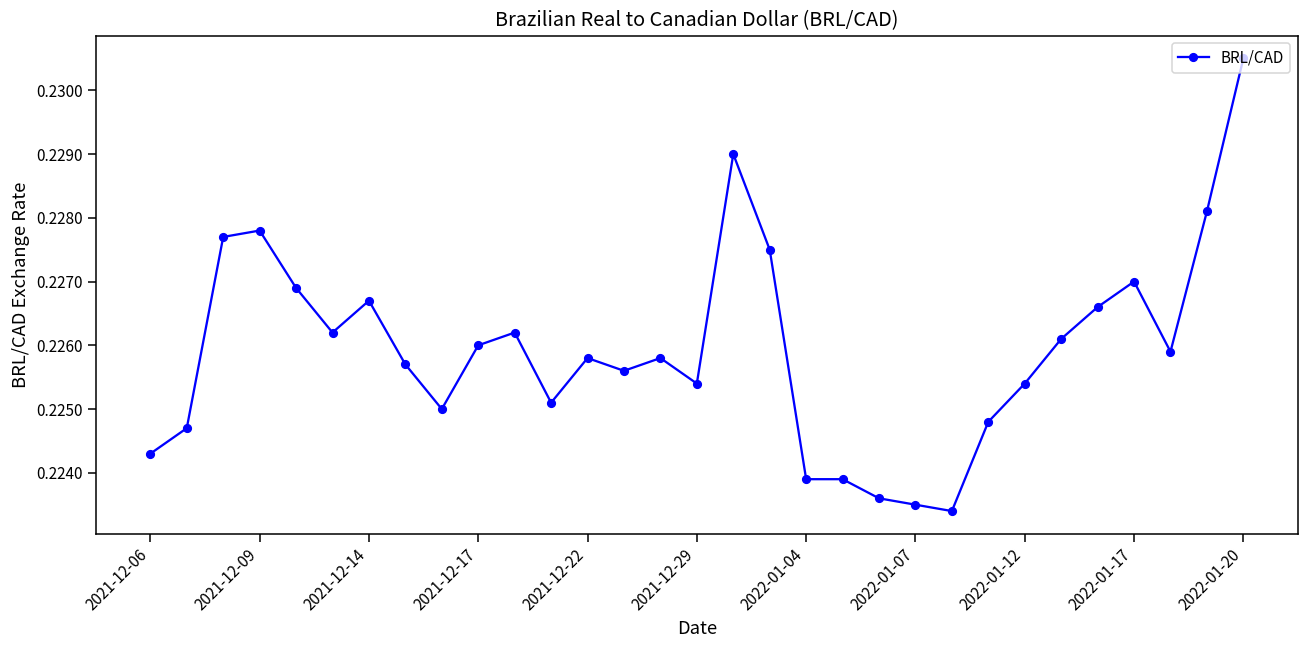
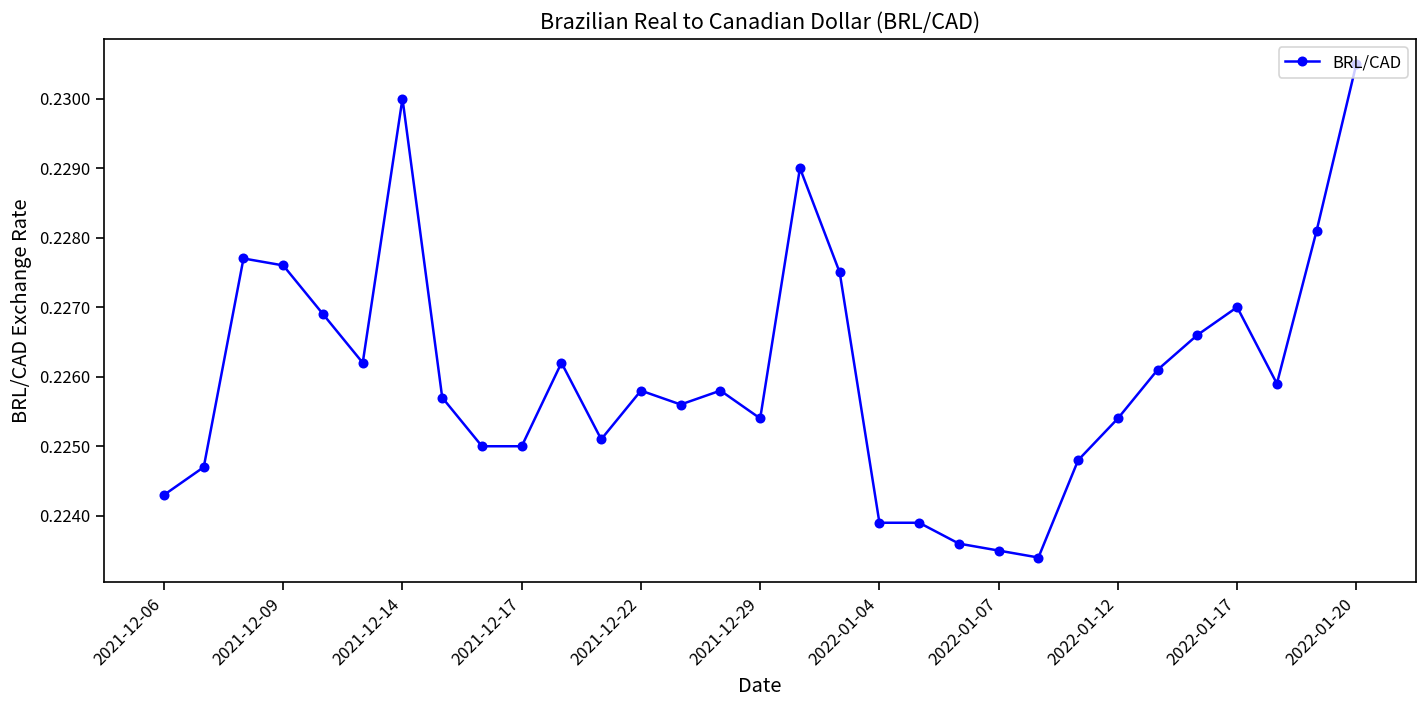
  {
    "2021-12-06": 0.2243,
-   "2021-12-09": 0.2278,
-   "2021-12-14": 0.2267,
-   "2021-12-17": 0.226,
+   "2021-12-09": 0.2276,
+   "2021-12-14": 0.2300,
+   "2021-12-17": 0.225,
    "2021-12-22": 0.2258,
    "2021-12-29": 0.2254,
    "2022-01-04": 0.2239,
    "2022-01-07": 0.2235,
    "2022-01-12": 0.2254,
    "2022-01-17": 0.2270
  }
